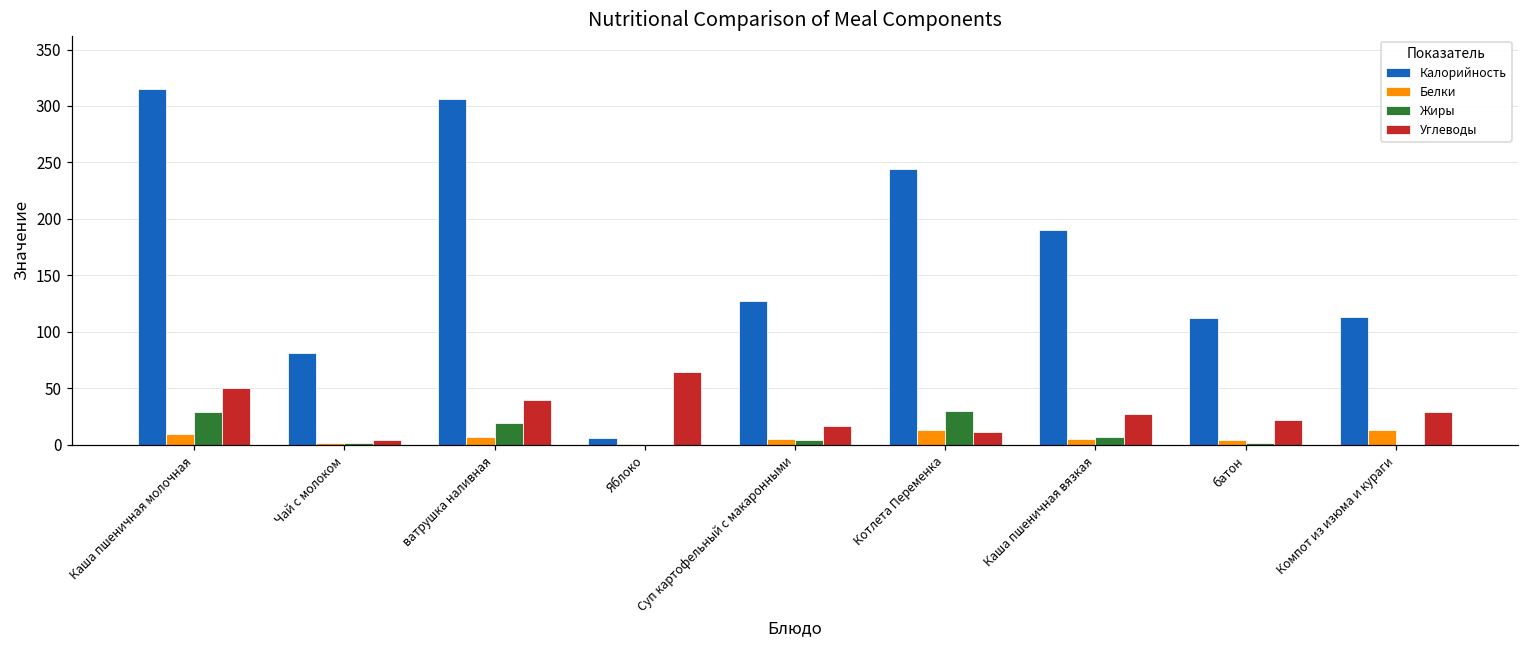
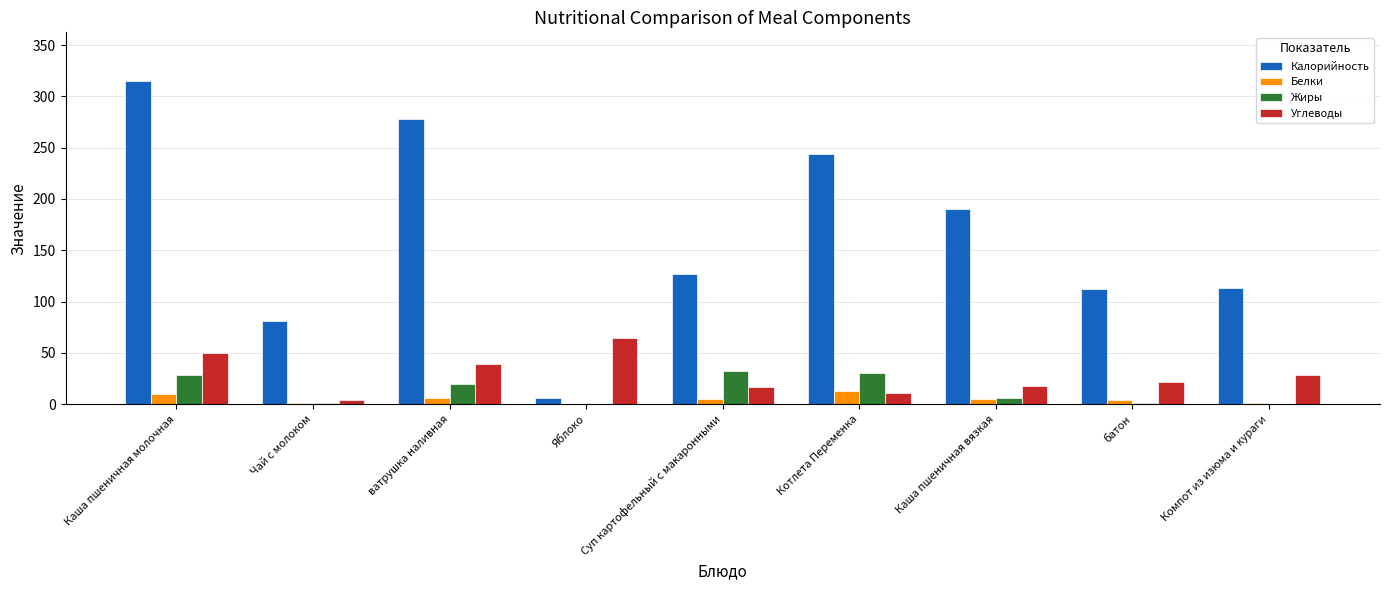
  {
    "Калорийность": {
      "Каша пшеничная молочная": 315,
      "Чай с молоком": 81,
-     "ватрушка наливная": 306,
+     "ватрушка наливная": 278,
      "Яблоко": 6,
      "Суп картофельный с макаронными": 127,
      "Котлета Переменка": 244,
      "Каша пшеничная вязкая": 190,
      "батон": 112,
      "Компот из изюма и кураги": 113
    },
    "Белки": {
      "Каша пшеничная молочная": 10,
      "ватрушка наливная": 6,
      "Суп картофельный с макаронными": 5,
      "Котлета Переменка": 13,
      "Каша пшеничная вязкая": 5,
      "батон": 4,
-     "Компот из изюма и кураги": 13
+     "Компот из изюма и кураги": 1
    },
    "Жиры": {
      "Каша пшеничная молочная": 29,
      "ватрушка наливная": 19,
      "Яблоко": 0,
-     "Суп картофельный с макаронными": 5,
+     "Суп картофельный с макаронными": 33,
      "Котлета Переменка": 30,
      "Каша пшеничная вязкая": 7,
      "Компот из изюма и кураги": 0
    },
    "Углеводы": {
      "Каша пшеничная молочная": 50,
      "Чай с молоком": 5,
      "ватрушка наливная": 40,
      "Яблоко": 64,
      "Суп картофельный с макаронными": 17,
      "Котлета Переменка": 11,
-     "Каша пшеничная вязкая": 27,
+     "Каша пшеничная вязкая": 18,
      "батон": 22,
      "Компот из изюма и кураги": 29
    }
  }
